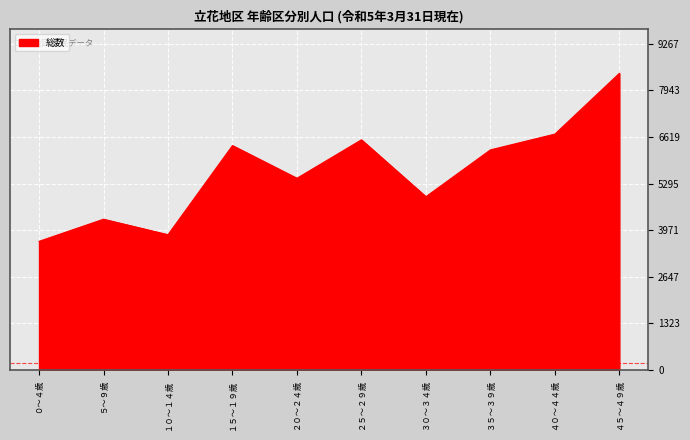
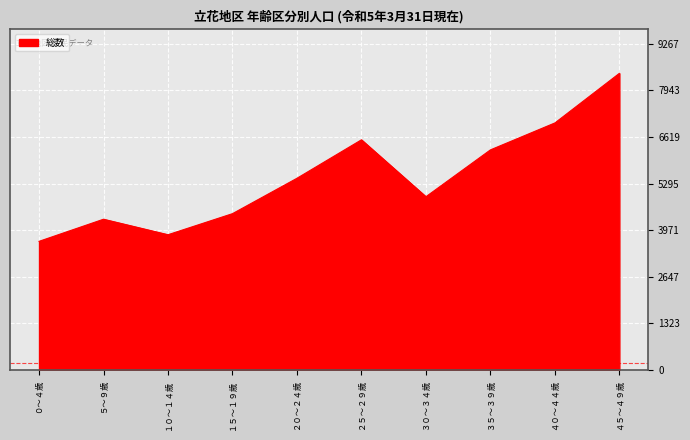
  {
    "０～４歳": 3700,
    "５～９歳": 4300,
    "１０～１４歳": 3800,
-   "１５～１９歳": 6400,
+   "１５～１９歳": 4400,
    "２０～２４歳": 5400,
    "２５～２９歳": 6500,
    "３０～３４歳": 4900,
    "３５～３９歳": 6300,
-   "４０～４４歳": 6700,
+   "４０～４４歳": 7000,
    "４５～４９歳": 8400
  }
